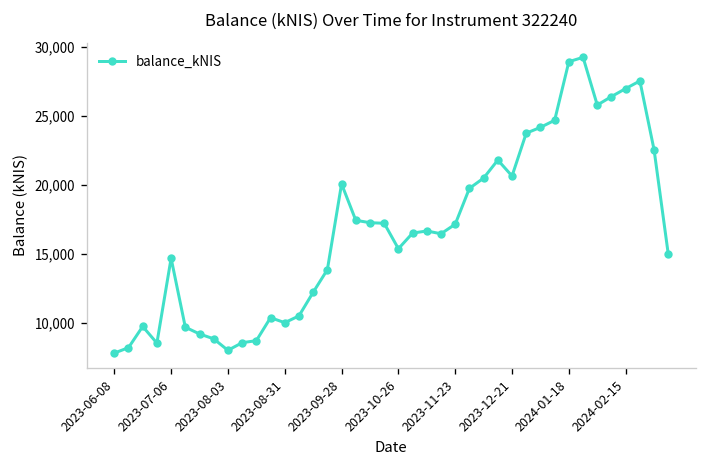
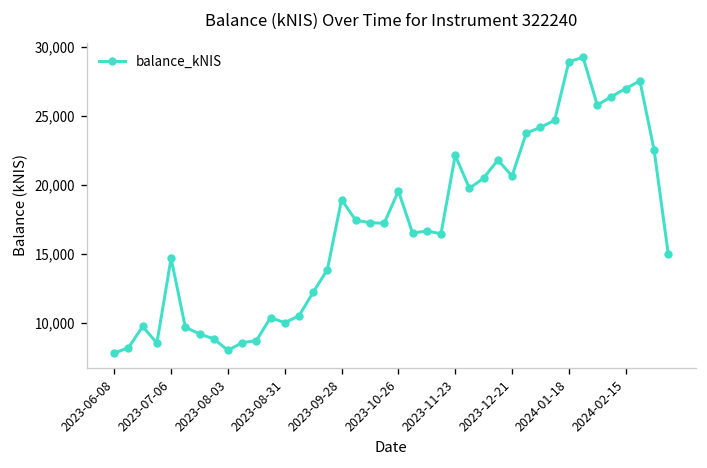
  {
    "2023-06-08": "7,800",
    "2023-07-06": "14,700",
    "2023-08-03": "8,000",
    "2023-08-31": "10,000",
-   "2023-09-28": "20,100",
-   "2023-10-26": "15,400",
-   "2023-11-23": "17,200",
+   "2023-09-28": "18,900",
+   "2023-10-26": "19,600",
+   "2023-11-23": "22,100",
    "2023-12-21": "20,600",
    "2024-01-18": "28,900",
    "2024-02-15": "27,000"
  }
